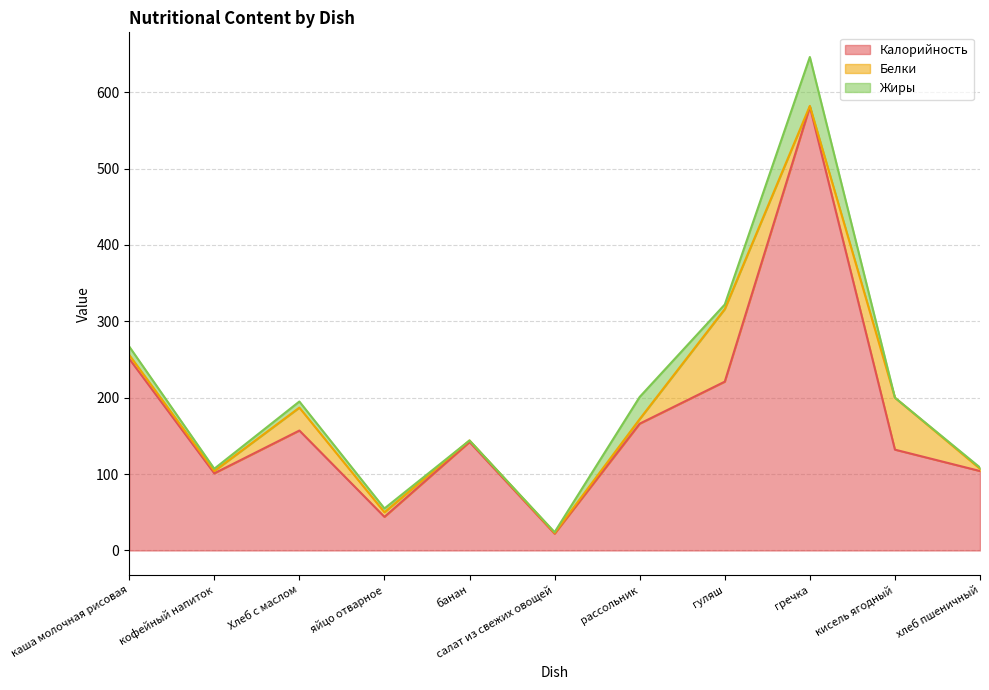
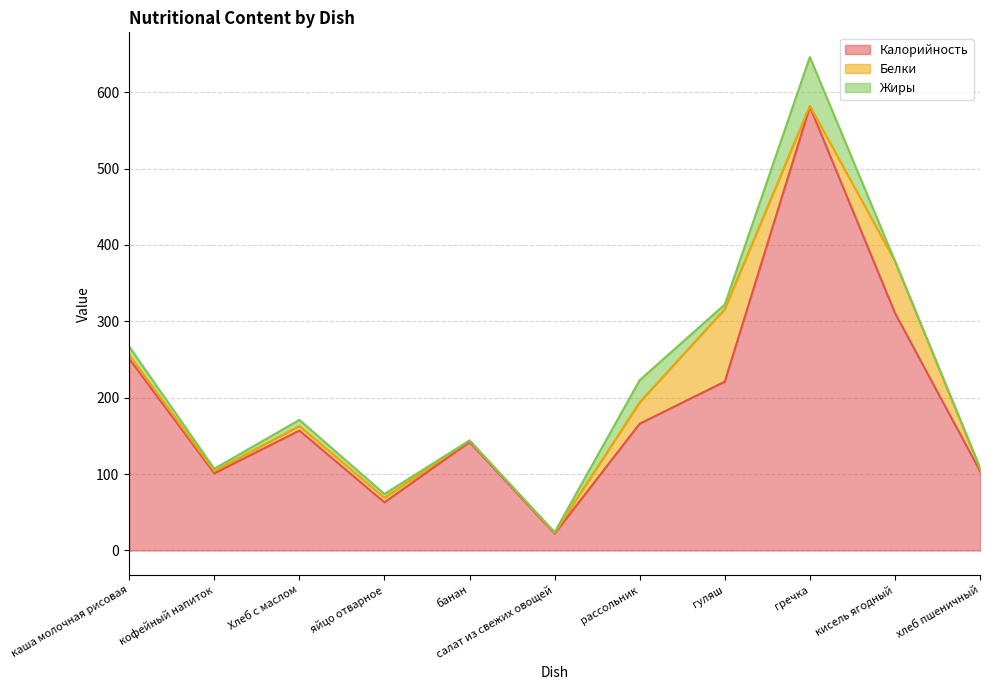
  {
    "Калорийность": {
      "каша молочная рисовая": 250,
      "Хлеб с маслом": 160,
-     "яйцо отварное": 40,
+     "яйцо отварное": 60,
      "рассольник": 170,
      "гуляш": 220,
-     "кисель ягодный": 130
+     "кисель ягодный": 310
    },
    "Белки": {
      "каша молочная рисовая": 10,
-     "Хлеб с маслом": 30,
+     "Хлеб с маслом": 10,
      "яйцо отварное": 10,
-     "рассольник": 10,
+     "рассольник": 30,
      "гуляш": 100
    },
    "Жиры": {
      "каша молочная рисовая": 10,
      "Хлеб с маслом": 10,
      "яйцо отварное": 10,
      "рассольник": 30,
      "гуляш": 10,
      "гречка": 60
    }
  }
